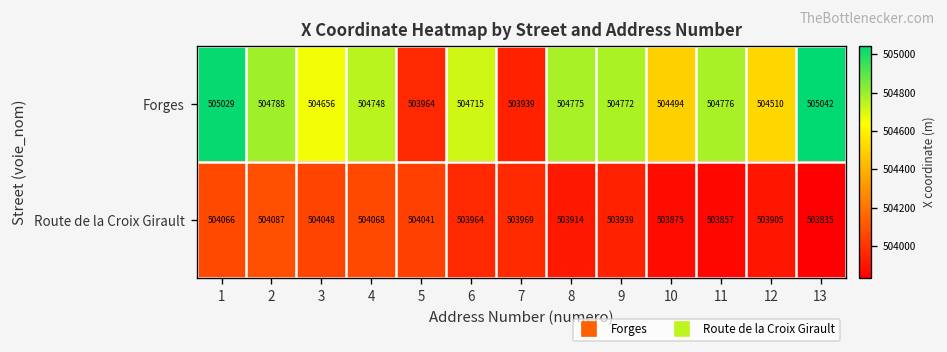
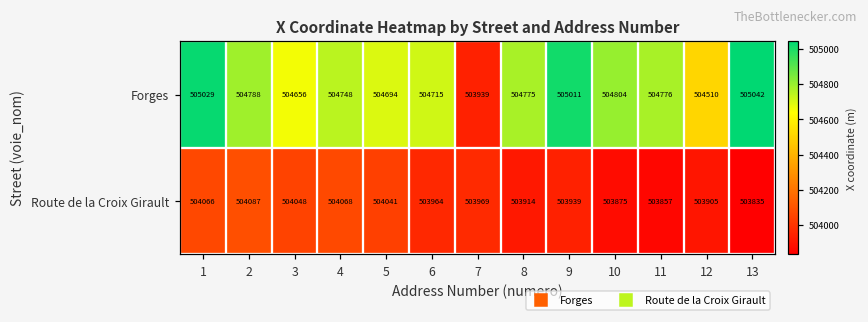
  {
    "Forges": {
      "1": 505029,
      "2": 504788,
      "3": 504656,
      "4": 504748,
-     "5": 503964,
+     "5": 504694,
      "6": 504715,
      "7": 503939,
      "8": 504775,
-     "9": 504772,
-     "10": 504494,
+     "9": 505011,
+     "10": 504804,
      "11": 504776,
      "12": 504510,
      "13": 505042
    },
    "Route de la Croix Girault": {
      "1": 504066,
      "2": 504087,
      "3": 504048,
      "4": 504068,
      "5": 504041,
      "6": 503964,
      "7": 503969,
      "8": 503914,
      "9": 503939,
      "10": 503875,
      "11": 503857,
      "12": 503905,
      "13": 503835
    }
  }
